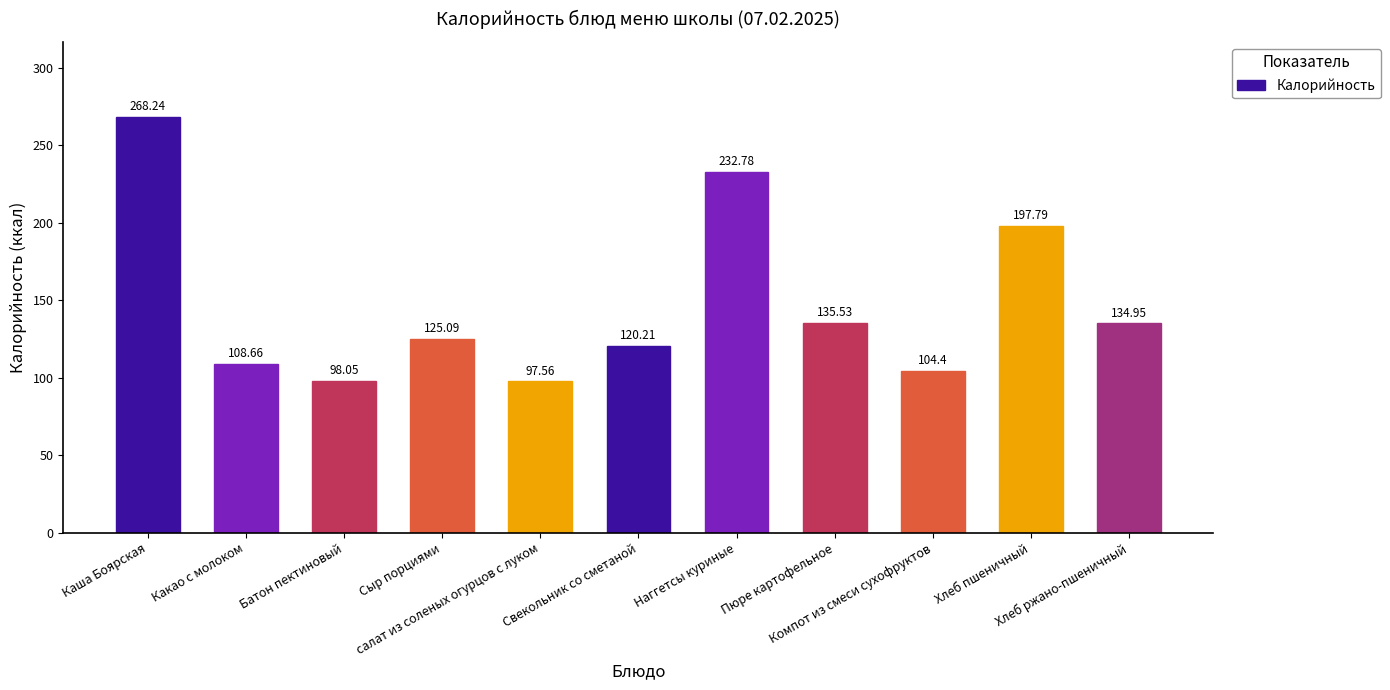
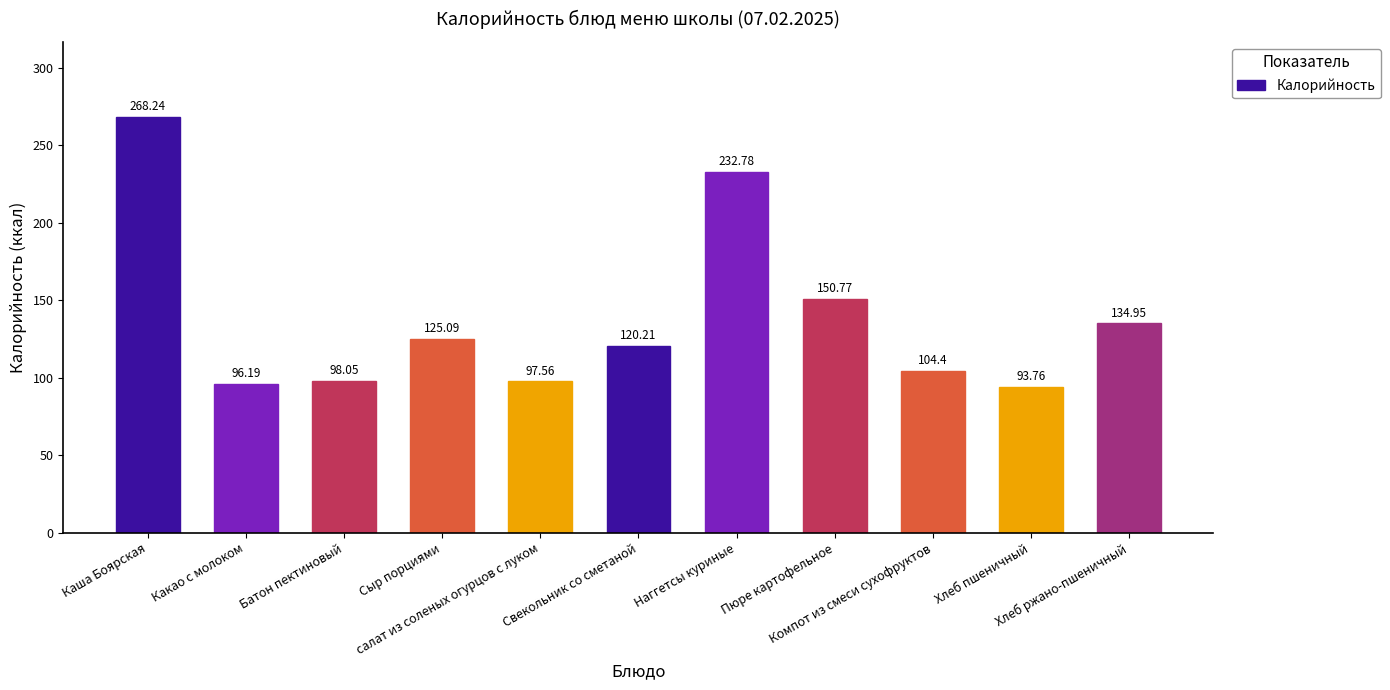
  {
    "Каша Боярская": 268.24,
-   "Какао с молоком": 108.66,
+   "Какао с молоком": 96.19,
    "Батон пектиновый": 98.05,
    "Сыр порциями": 125.09,
    "салат из соленых огурцов с луком": 97.56,
    "Свекольник со сметаной": 120.21,
    "Наггетсы куриные": 232.78,
-   "Пюре картофельное": 135.53,
+   "Пюре картофельное": 150.77,
    "Компот из смеси сухофруктов": 104.4,
-   "Хлеб пшеничный": 197.79,
+   "Хлеб пшеничный": 93.76,
    "Хлеб ржано-пшеничный": 134.95
  }
